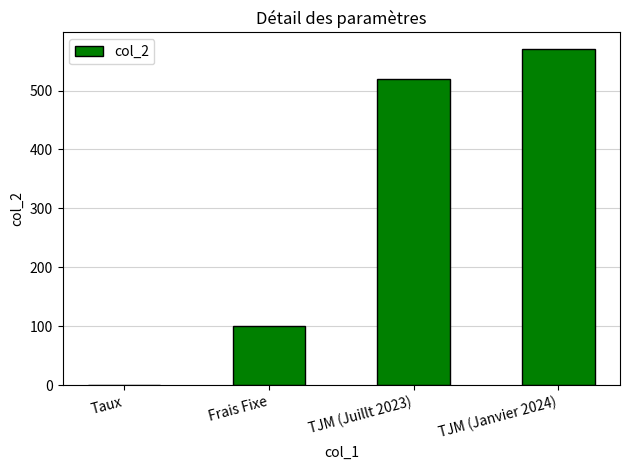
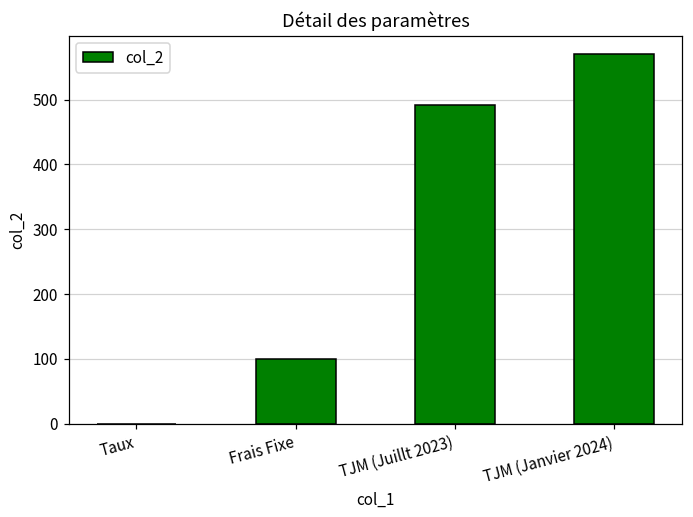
  {
    "Frais Fixe": 100,
-   "TJM (Juillt 2023)": 520,
+   "TJM (Juillt 2023)": 490,
    "TJM (Janvier 2024)": 570
  }
